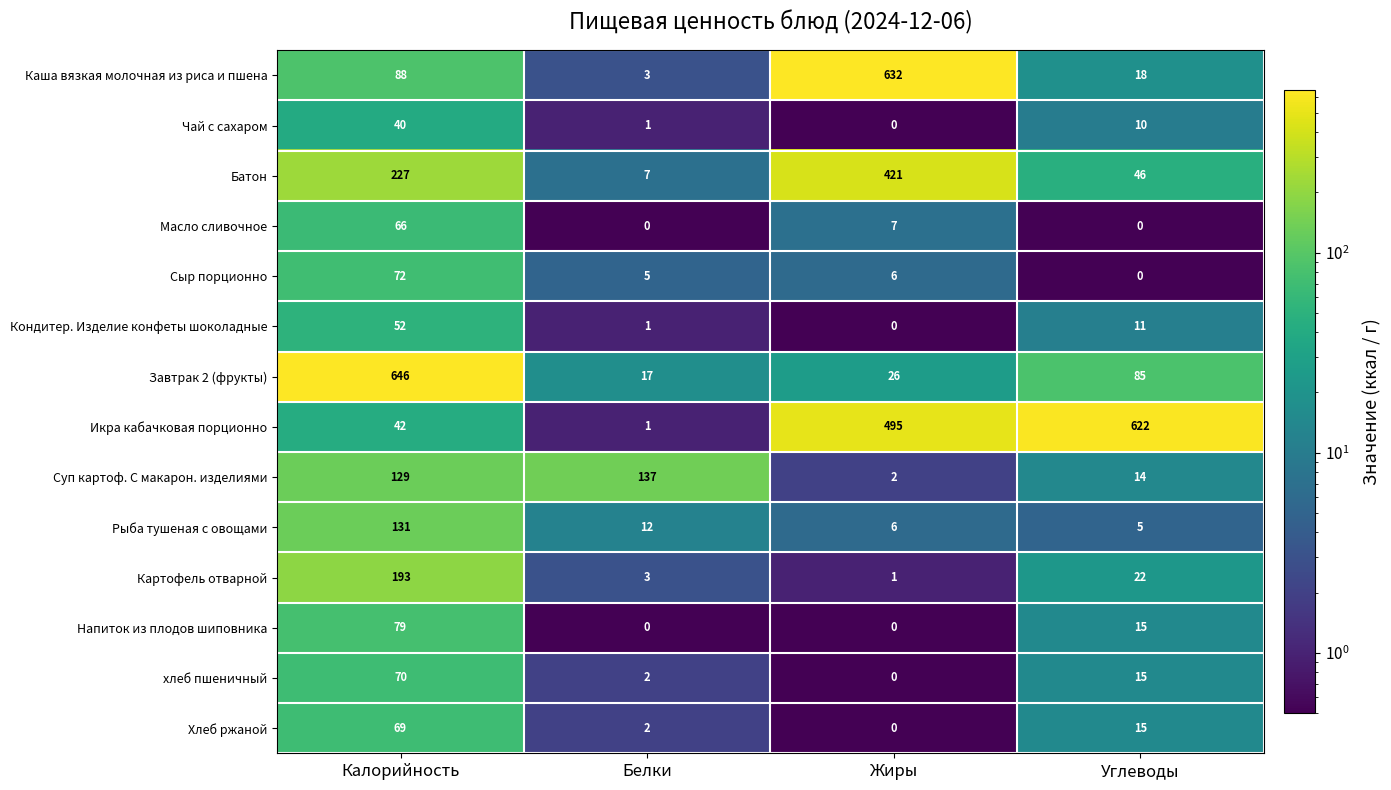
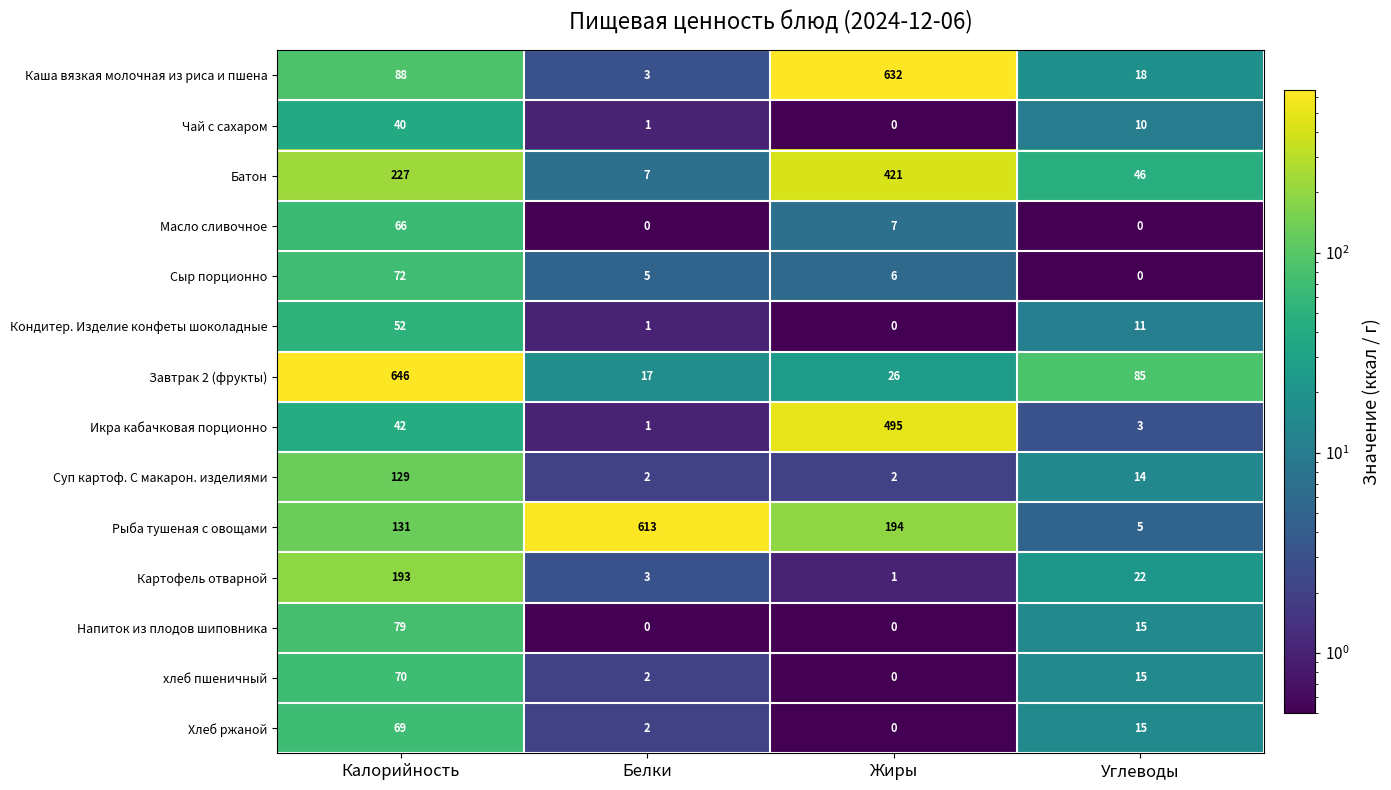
  {
    "Каша вязкая молочная из риса и пшена": {
      "Калорийность": 88,
      "Белки": 3,
      "Жиры": 632,
      "Углеводы": 18
    },
    "Чай с сахаром": {
      "Калорийность": 40,
      "Белки": 1,
      "Жиры": 0,
      "Углеводы": 10
    },
    "Батон": {
      "Калорийность": 227,
      "Белки": 7,
      "Жиры": 421,
      "Углеводы": 46
    },
    "Масло сливочное": {
      "Калорийность": 66,
      "Белки": 0,
      "Жиры": 7,
      "Углеводы": 0
    },
    "Сыр порционно": {
      "Калорийность": 72,
      "Белки": 5,
      "Жиры": 6,
      "Углеводы": 0
    },
    "Кондитер. Изделие конфеты шоколадные": {
      "Калорийность": 52,
      "Белки": 1,
      "Жиры": 0,
      "Углеводы": 11
    },
    "Завтрак 2 (фрукты)": {
      "Калорийность": 646,
      "Белки": 17,
      "Жиры": 26,
      "Углеводы": 85
    },
    "Икра кабачковая порционно": {
      "Калорийность": 42,
      "Белки": 1,
      "Жиры": 495,
-     "Углеводы": 622
+     "Углеводы": 3
    },
    "Суп картоф. С макарон. изделиями": {
      "Калорийность": 129,
-     "Белки": 137,
+     "Белки": 2,
      "Жиры": 2,
      "Углеводы": 14
    },
    "Рыба тушеная с овощами": {
      "Калорийность": 131,
-     "Белки": 12,
-     "Жиры": 6,
+     "Белки": 613,
+     "Жиры": 194,
      "Углеводы": 5
    },
    "Картофель отварной": {
      "Калорийность": 193,
      "Белки": 3,
      "Жиры": 1,
      "Углеводы": 22
    },
    "Напиток из плодов шиповника": {
      "Калорийность": 79,
      "Белки": 0,
      "Жиры": 0,
      "Углеводы": 15
    },
    "хлеб пшеничный": {
      "Калорийность": 70,
      "Белки": 2,
      "Жиры": 0,
      "Углеводы": 15
    },
    "Хлеб ржаной": {
      "Калорийность": 69,
      "Белки": 2,
      "Жиры": 0,
      "Углеводы": 15
    }
  }
